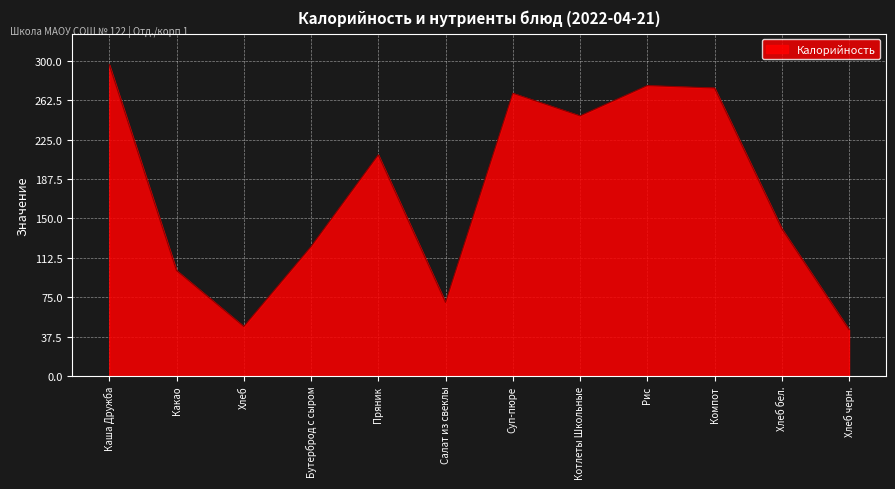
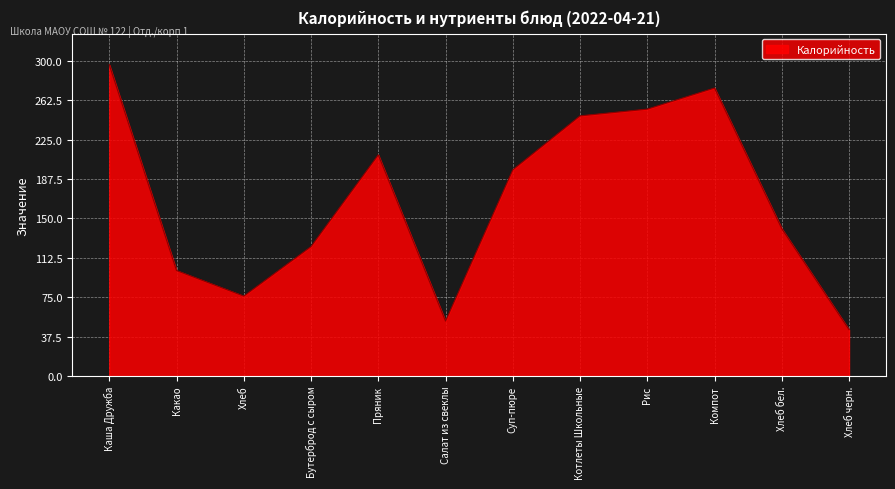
  {
    "Каша Дружба": 296,
    "Какао": 100,
-   "Хлеб": 47,
+   "Хлеб": 76,
    "Бутерброд с сыром": 123,
    "Пряник": 210,
-   "Салат из свеклы": 70,
-   "Суп-пюре": 269,
+   "Салат из свеклы": 52,
+   "Суп-пюре": 196,
    "Котлеты Школьные": 248,
-   "Рис": 276,
+   "Рис": 254,
    "Компот": 274,
    "Хлеб бел.": 140,
    "Хлеб черн.": 44
  }
